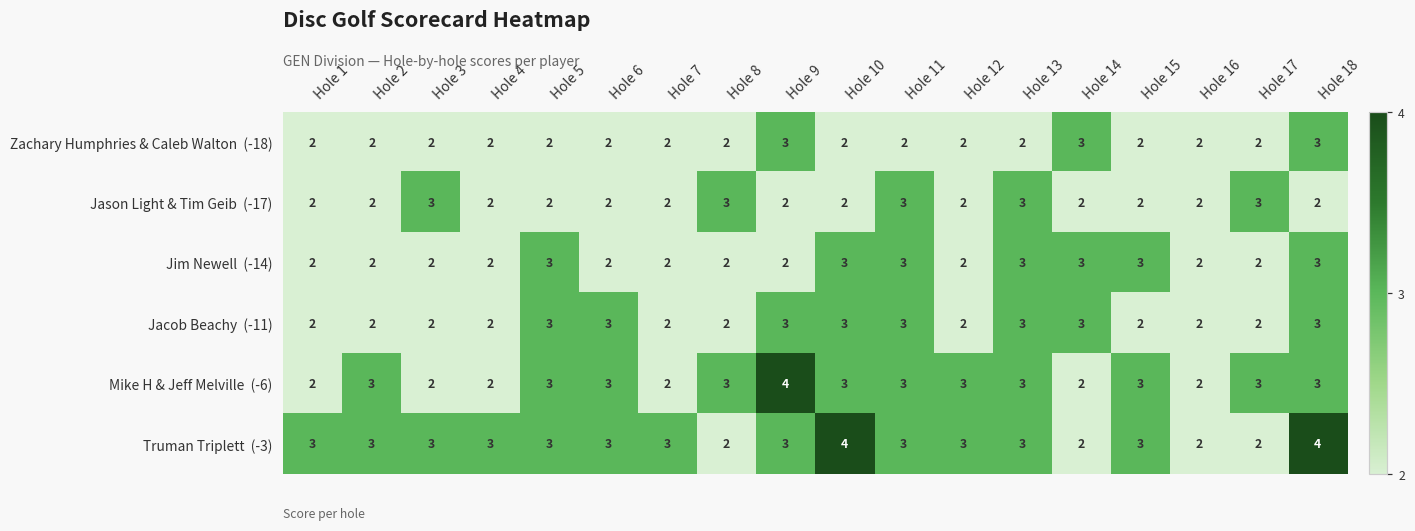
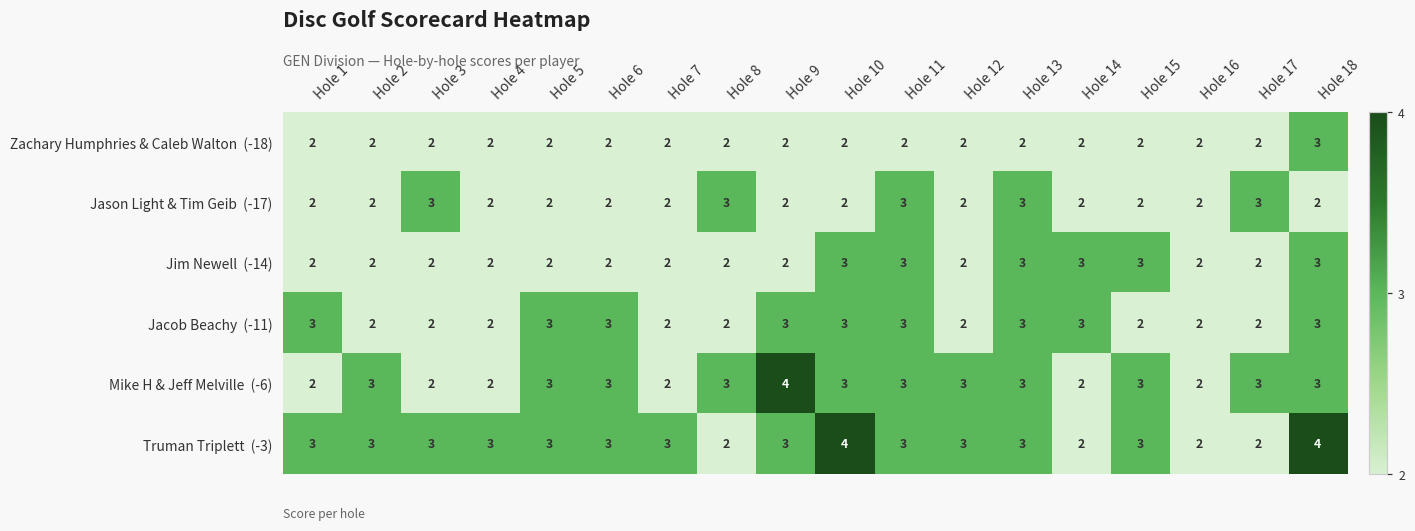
  {
    "Zachary Humphries & Caleb Walton (-18)": {
      "Hole 1": 2,
      "Hole 2": 2,
      "Hole 3": 2,
      "Hole 4": 2,
      "Hole 5": 2,
      "Hole 6": 2,
      "Hole 7": 2,
      "Hole 8": 2,
-     "Hole 9": 3,
+     "Hole 9": 2,
      "Hole 10": 2,
      "Hole 11": 2,
      "Hole 12": 2,
      "Hole 13": 2,
-     "Hole 14": 3,
+     "Hole 14": 2,
      "Hole 15": 2,
      "Hole 16": 2,
      "Hole 17": 2,
      "Hole 18": 3
    },
    "Jason Light & Tim Geib (-17)": {
      "Hole 1": 2,
      "Hole 2": 2,
      "Hole 3": 3,
      "Hole 4": 2,
      "Hole 5": 2,
      "Hole 6": 2,
      "Hole 7": 2,
      "Hole 8": 3,
      "Hole 9": 2,
      "Hole 10": 2,
      "Hole 11": 3,
      "Hole 12": 2,
      "Hole 13": 3,
      "Hole 14": 2,
      "Hole 15": 2,
      "Hole 16": 2,
      "Hole 17": 3,
      "Hole 18": 2
    },
    "Jim Newell (-14)": {
      "Hole 1": 2,
      "Hole 2": 2,
      "Hole 3": 2,
      "Hole 4": 2,
-     "Hole 5": 3,
+     "Hole 5": 2,
      "Hole 6": 2,
      "Hole 7": 2,
      "Hole 8": 2,
      "Hole 9": 2,
      "Hole 10": 3,
      "Hole 11": 3,
      "Hole 12": 2,
      "Hole 13": 3,
      "Hole 14": 3,
      "Hole 15": 3,
      "Hole 16": 2,
      "Hole 17": 2,
      "Hole 18": 3
    },
    "Jacob Beachy (-11)": {
-     "Hole 1": 2,
+     "Hole 1": 3,
      "Hole 2": 2,
      "Hole 3": 2,
      "Hole 4": 2,
      "Hole 5": 3,
      "Hole 6": 3,
      "Hole 7": 2,
      "Hole 8": 2,
      "Hole 9": 3,
      "Hole 10": 3,
      "Hole 11": 3,
      "Hole 12": 2,
      "Hole 13": 3,
      "Hole 14": 3,
      "Hole 15": 2,
      "Hole 16": 2,
      "Hole 17": 2,
      "Hole 18": 3
    },
    "Mike H & Jeff Melville (-6)": {
      "Hole 1": 2,
      "Hole 2": 3,
      "Hole 3": 2,
      "Hole 4": 2,
      "Hole 5": 3,
      "Hole 6": 3,
      "Hole 7": 2,
      "Hole 8": 3,
      "Hole 9": 4,
      "Hole 10": 3,
      "Hole 11": 3,
      "Hole 12": 3,
      "Hole 13": 3,
      "Hole 14": 2,
      "Hole 15": 3,
      "Hole 16": 2,
      "Hole 17": 3,
      "Hole 18": 3
    },
    "Truman Triplett (-3)": {
      "Hole 1": 3,
      "Hole 2": 3,
      "Hole 3": 3,
      "Hole 4": 3,
      "Hole 5": 3,
      "Hole 6": 3,
      "Hole 7": 3,
      "Hole 8": 2,
      "Hole 9": 3,
      "Hole 10": 4,
      "Hole 11": 3,
      "Hole 12": 3,
      "Hole 13": 3,
      "Hole 14": 2,
      "Hole 15": 3,
      "Hole 16": 2,
      "Hole 17": 2,
      "Hole 18": 4
    }
  }
